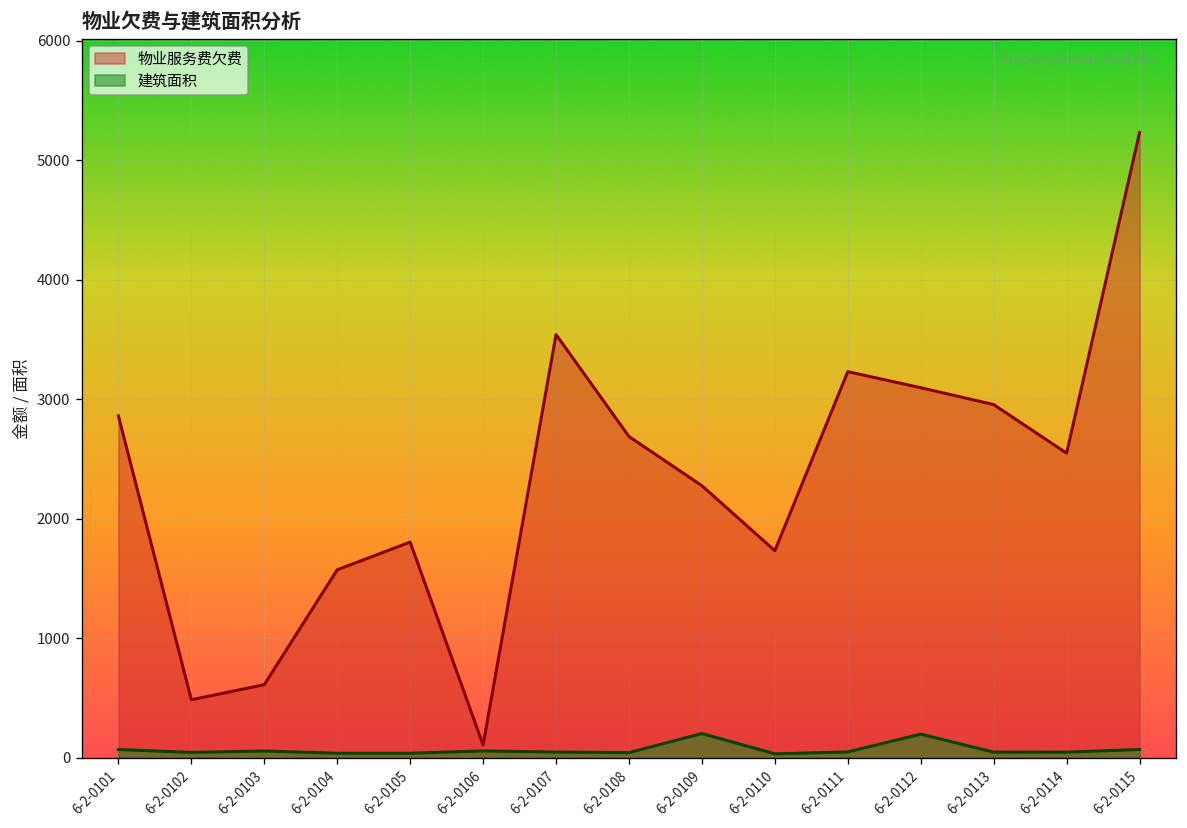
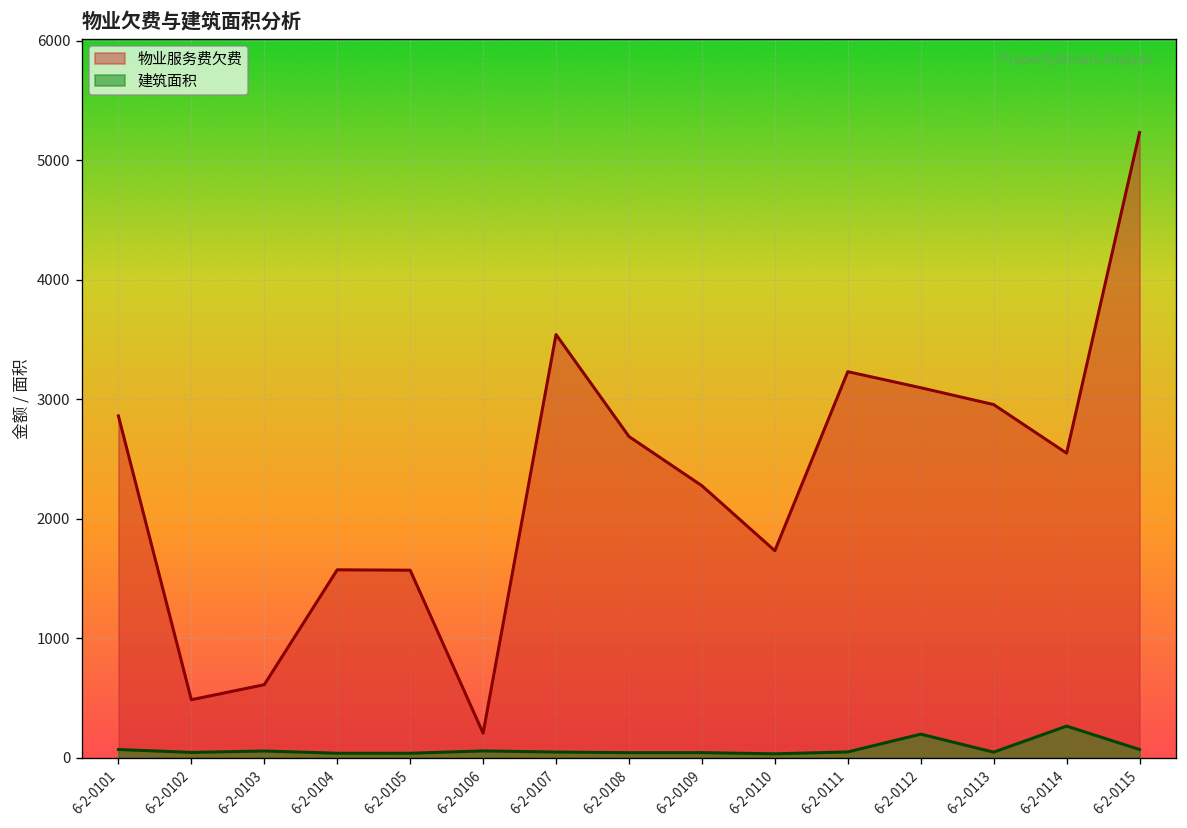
  {
    "物业服务费欠费": {
      "6-2-0101": 2900,
      "6-2-0102": 500,
      "6-2-0103": 600,
      "6-2-0104": 1600,
-     "6-2-0105": 1800,
-     "6-2-0106": 100,
+     "6-2-0105": 1600,
+     "6-2-0106": 200,
      "6-2-0107": 3500,
      "6-2-0108": 2700,
      "6-2-0109": 2300,
      "6-2-0110": 1700,
      "6-2-0111": 3200,
      "6-2-0112": 3100,
      "6-2-0113": 3000,
      "6-2-0114": 2500,
      "6-2-0115": 5200
    },
    "建筑面积": {
      "6-2-0101": 100,
      "6-2-0102": 0,
      "6-2-0103": 100,
      "6-2-0104": 0,
      "6-2-0105": 0,
      "6-2-0106": 100,
      "6-2-0107": 0,
      "6-2-0108": 0,
-     "6-2-0109": 200,
+     "6-2-0109": 0,
      "6-2-0110": 0,
      "6-2-0111": 0,
      "6-2-0112": 200,
      "6-2-0113": 0,
-     "6-2-0114": 0,
+     "6-2-0114": 300,
      "6-2-0115": 100
    }
  }
